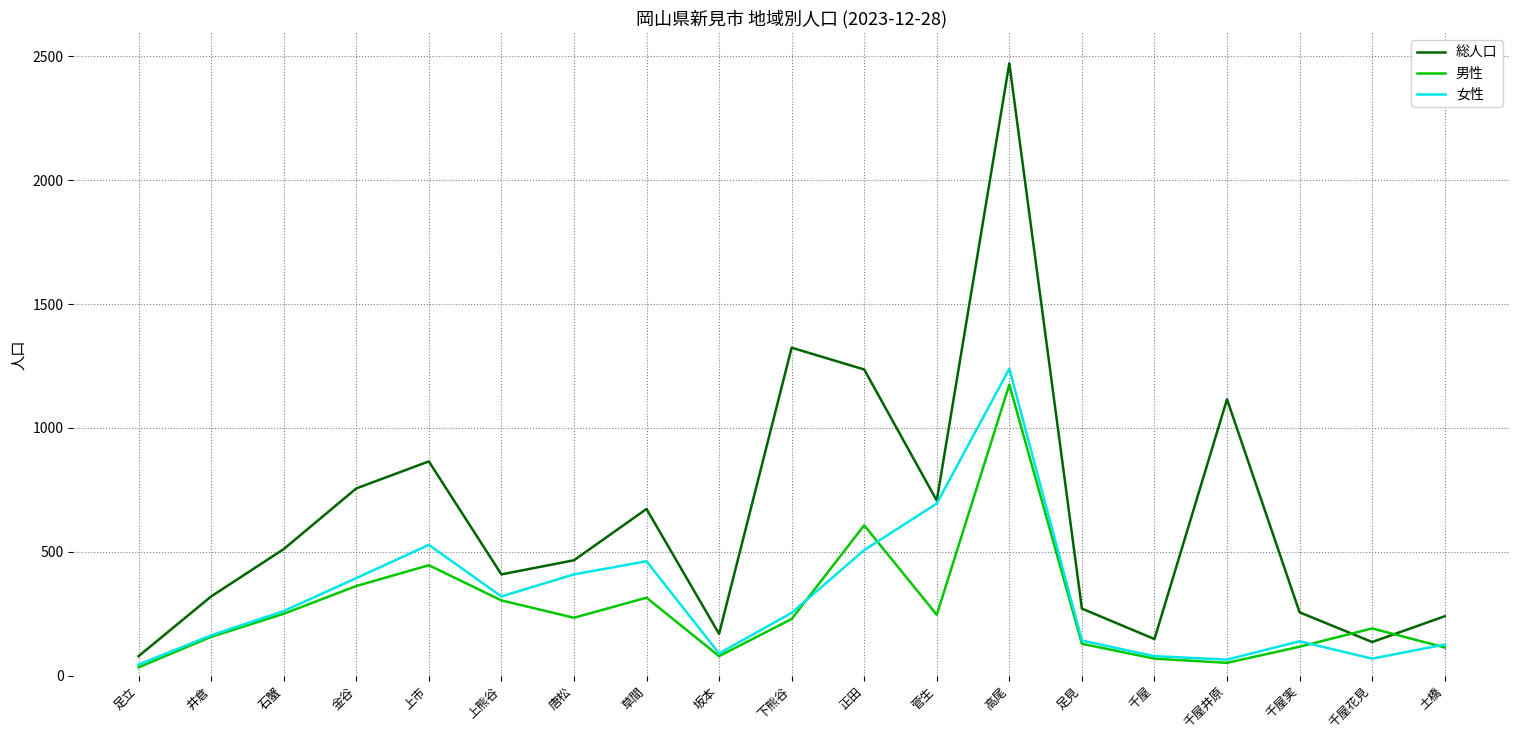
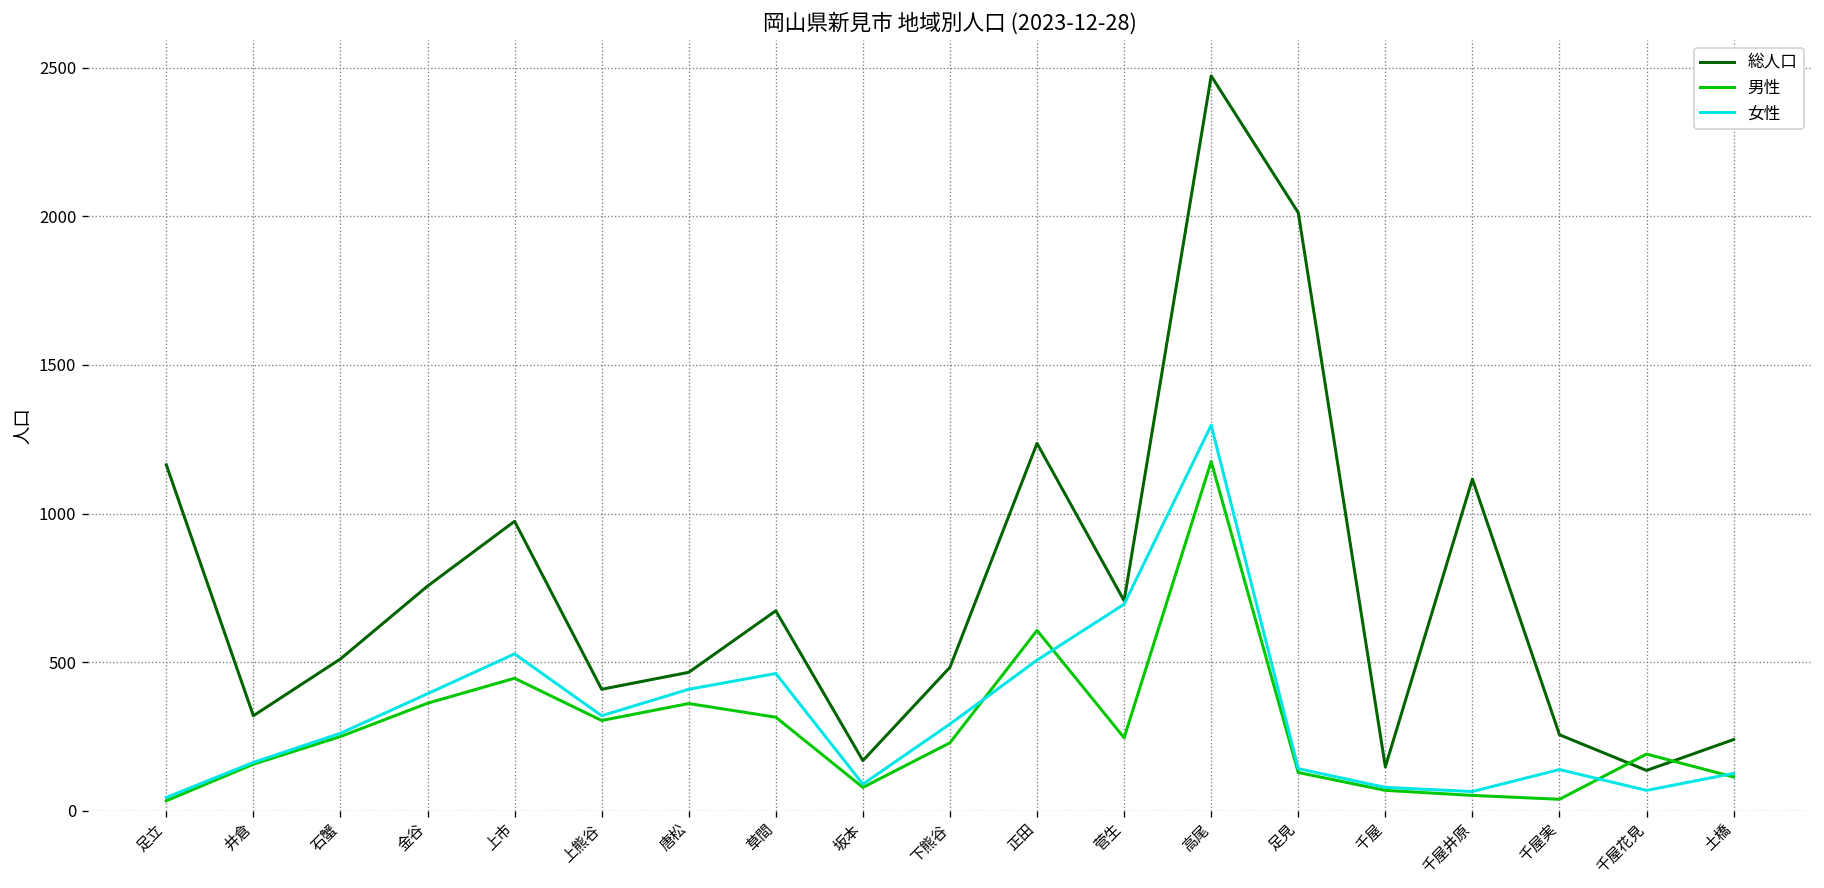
  {
    "総人口": {
-     "足立": 80,
+     "足立": 1160,
      "井倉": 320,
      "石蟹": 510,
      "金谷": 760,
-     "上市": 870,
+     "上市": 970,
      "上熊谷": 410,
      "唐松": 470,
      "草間": 670,
      "坂本": 170,
-     "下熊谷": 1320,
+     "下熊谷": 480,
      "正田": 1240,
      "菅生": 710,
      "高尾": 2470,
-     "足見": 270,
+     "足見": 2010,
      "千屋": 150,
      "千屋井原": 1120,
      "千屋実": 260,
      "千屋花見": 140,
      "土橋": 240
    },
    "男性": {
      "足立": 30,
      "石蟹": 250,
      "金谷": 360,
      "上市": 450,
      "上熊谷": 300,
-     "唐松": 230,
+     "唐松": 360,
      "草間": 320,
      "坂本": 80,
      "下熊谷": 230,
      "正田": 610,
      "菅生": 250,
      "高尾": 1180,
      "足見": 130,
      "千屋井原": 50,
-     "千屋実": 120,
+     "千屋実": 40,
      "千屋花見": 190,
      "土橋": 110
    },
    "女性": {
      "足立": 50,
      "石蟹": 260,
      "金谷": 390,
      "上市": 530,
      "上熊谷": 320,
      "唐松": 410,
      "草間": 460,
      "坂本": 90,
-     "下熊谷": 250,
+     "下熊谷": 290,
      "正田": 510,
      "菅生": 700,
-     "高尾": 1240,
+     "高尾": 1300,
      "足見": 140,
      "千屋井原": 70,
      "千屋実": 140,
      "千屋花見": 70,
      "土橋": 130
    }
  }
